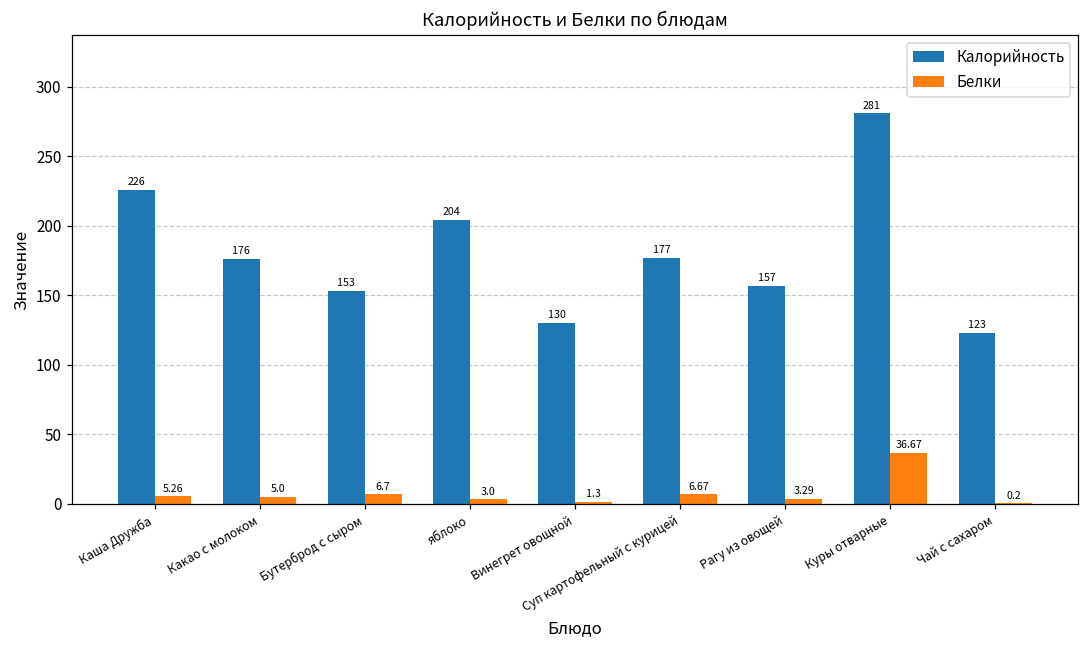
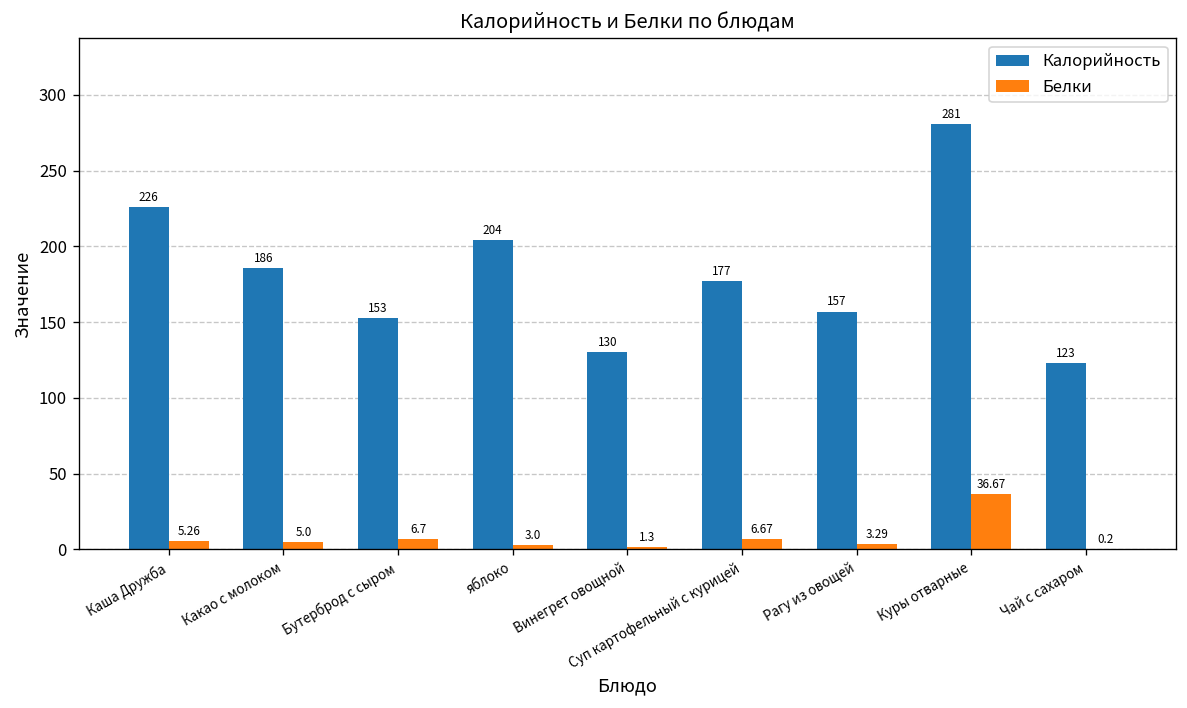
  {
    "Калорийность": {
      "Каша Дружба": 226,
-     "Какао с молоком": 176,
+     "Какао с молоком": 186,
      "Бутерброд с сыром": 153,
      "яблоко": 204,
      "Винегрет овощной": 130,
      "Суп картофельный с курицей": 177,
      "Рагу из овощей": 157,
      "Куры отварные": 281,
      "Чай с сахаром": 123
    },
    "Белки": {
      "Каша Дружба": 5.26,
      "Какао с молоком": 5.0,
      "Бутерброд с сыром": 6.7,
      "яблоко": 3.0,
      "Винегрет овощной": 1.3,
      "Суп картофельный с курицей": 6.67,
      "Рагу из овощей": 3.29,
      "Куры отварные": 36.67,
      "Чай с сахаром": 0.2
    }
  }
